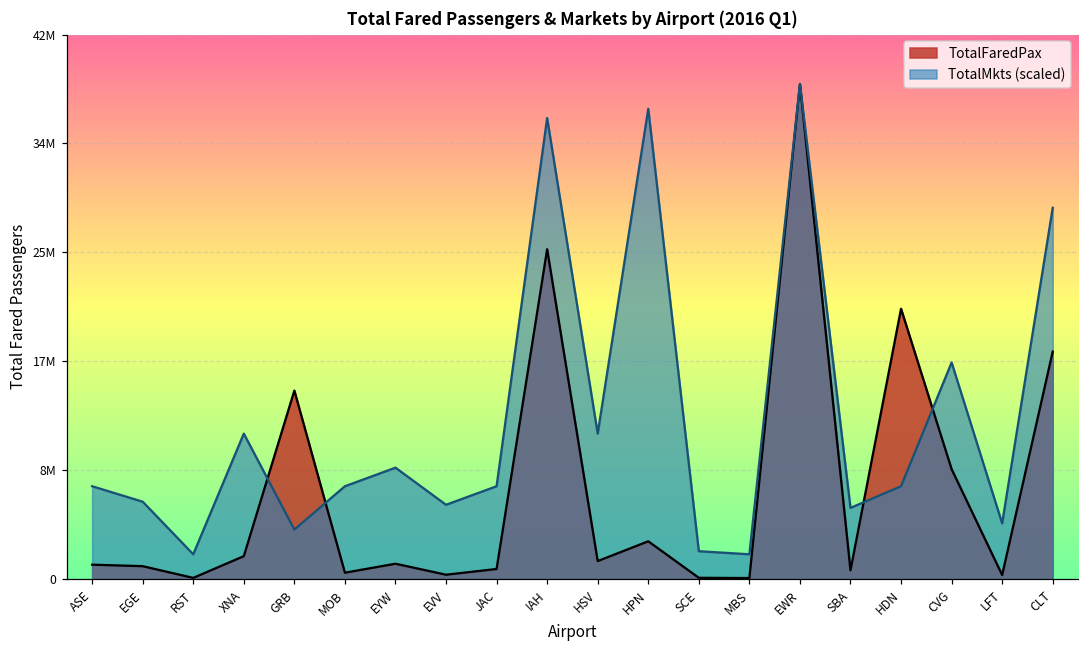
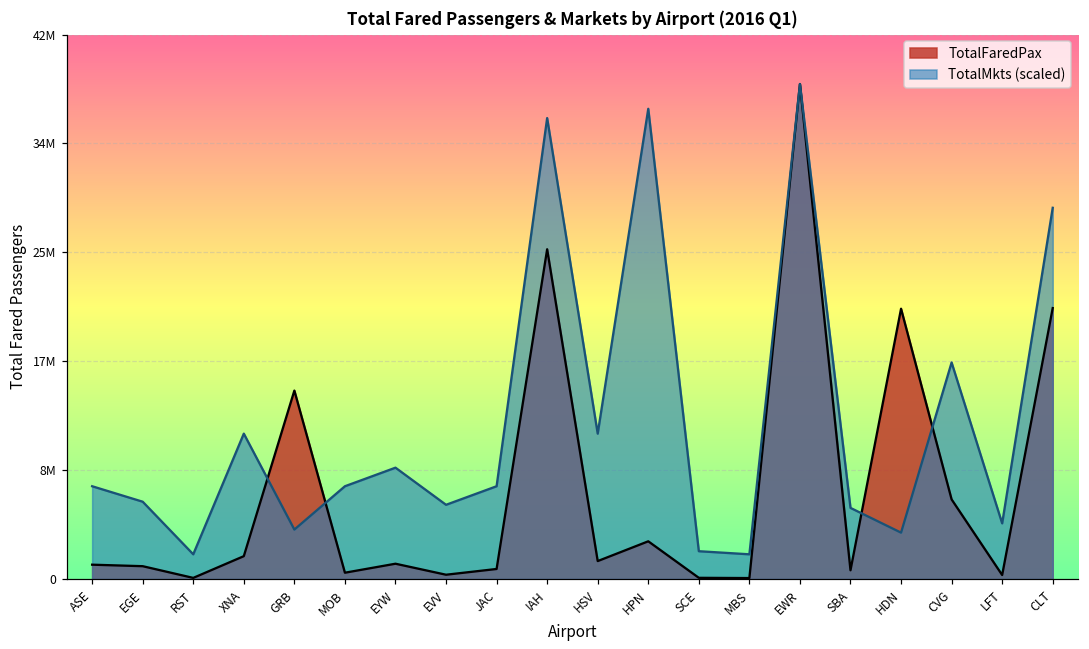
  {
    "TotalFaredPax": {
      "ASE": 1100000,
      "EGE": 1000000,
      "RST": 100000,
      "XNA": 1800000,
      "GRB": 14600000,
      "MOB": 500000,
      "EYW": 1200000,
      "EVV": 300000,
      "JAC": 800000,
      "IAH": 25500000,
      "HSV": 1400000,
      "HPN": 2900000,
      "SCE": 100000,
      "MBS": 100000,
      "SBA": 700000,
      "HDN": 20900000,
-     "CVG": 8500000,
+     "CVG": 6200000,
      "LFT": 300000,
-     "CLT": 17600000
+     "CLT": 21000000
    },
    "TotalMkts (scaled)": {
      "ASE": 7200000,
      "EGE": 6000000,
      "RST": 1900000,
      "XNA": 11200000,
      "GRB": 3800000,
      "MOB": 7200000,
      "EYW": 8600000,
      "EVV": 5700000,
      "JAC": 7200000,
      "IAH": 35600000,
      "HSV": 11200000,
      "HPN": 36400000,
      "SCE": 2200000,
      "MBS": 1900000,
      "SBA": 5500000,
-     "HDN": 7200000,
+     "HDN": 3600000,
      "CVG": 16700000,
      "LFT": 4300000,
      "CLT": 28700000
    }
  }
